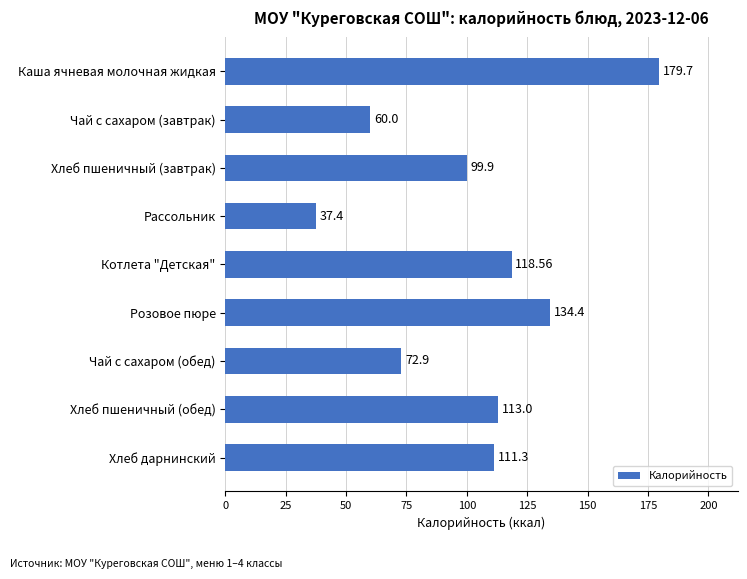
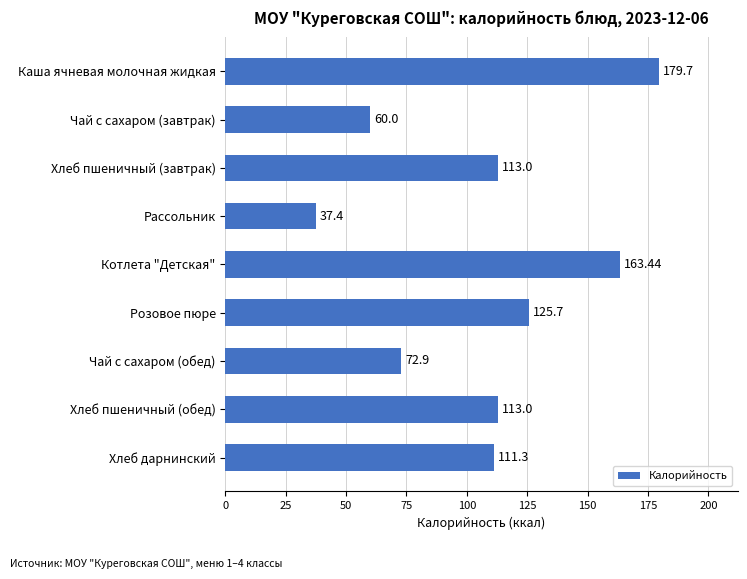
  {
    "Каша ячневая молочная жидкая": 179.7,
    "Чай с сахаром (завтрак)": 60.0,
-   "Хлеб пшеничный (завтрак)": 99.9,
+   "Хлеб пшеничный (завтрак)": 113.0,
    "Рассольник": 37.4,
-   "Котлета \"Детская\"": 118.56,
-   "Розовое пюре": 134.4,
+   "Котлета \"Детская\"": 163.44,
+   "Розовое пюре": 125.7,
    "Чай с сахаром (обед)": 72.9,
    "Хлеб пшеничный (обед)": 113.0,
    "Хлеб дарнинский": 111.3
  }
